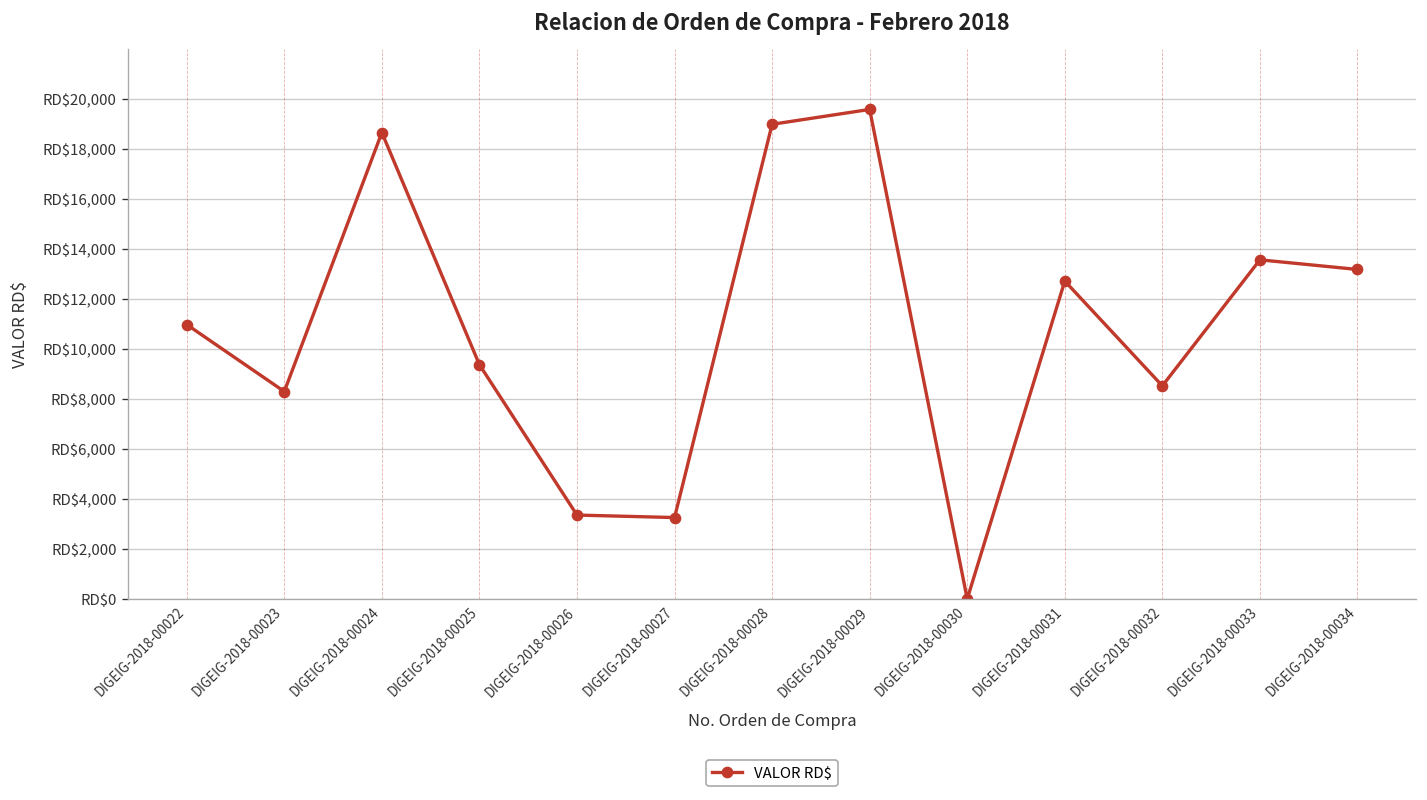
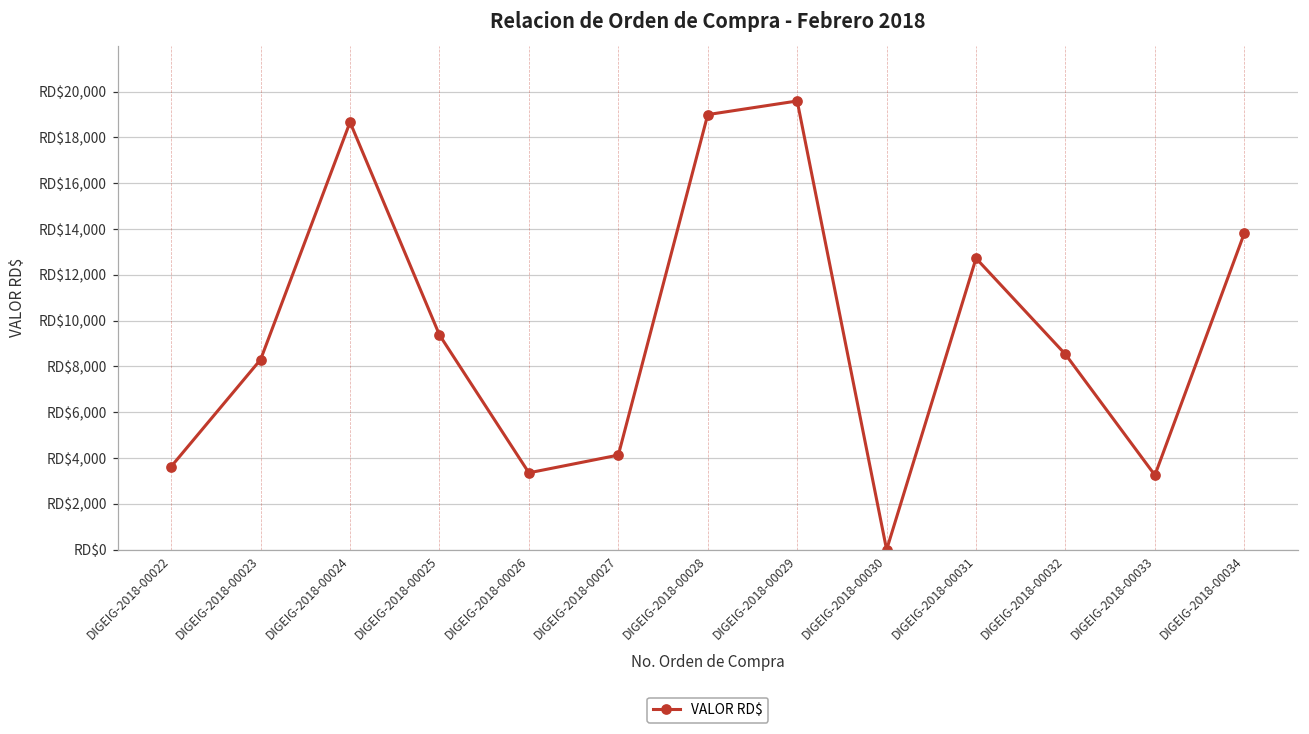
  {
-   "DIGEIG-2018-00022": "RD$11,000",
+   "DIGEIG-2018-00022": "RD$3,600",
    "DIGEIG-2018-00023": "RD$8,300",
    "DIGEIG-2018-00024": "RD$18,700",
    "DIGEIG-2018-00025": "RD$9,400",
    "DIGEIG-2018-00026": "RD$3,400",
-   "DIGEIG-2018-00027": "RD$3,300",
+   "DIGEIG-2018-00027": "RD$4,100",
    "DIGEIG-2018-00028": "RD$19,000",
    "DIGEIG-2018-00029": "RD$19,600",
    "DIGEIG-2018-00030": "RD$0",
    "DIGEIG-2018-00031": "RD$12,700",
    "DIGEIG-2018-00032": "RD$8,500",
-   "DIGEIG-2018-00033": "RD$13,600",
-   "DIGEIG-2018-00034": "RD$13,200"
+   "DIGEIG-2018-00033": "RD$3,300",
+   "DIGEIG-2018-00034": "RD$13,800"
  }
